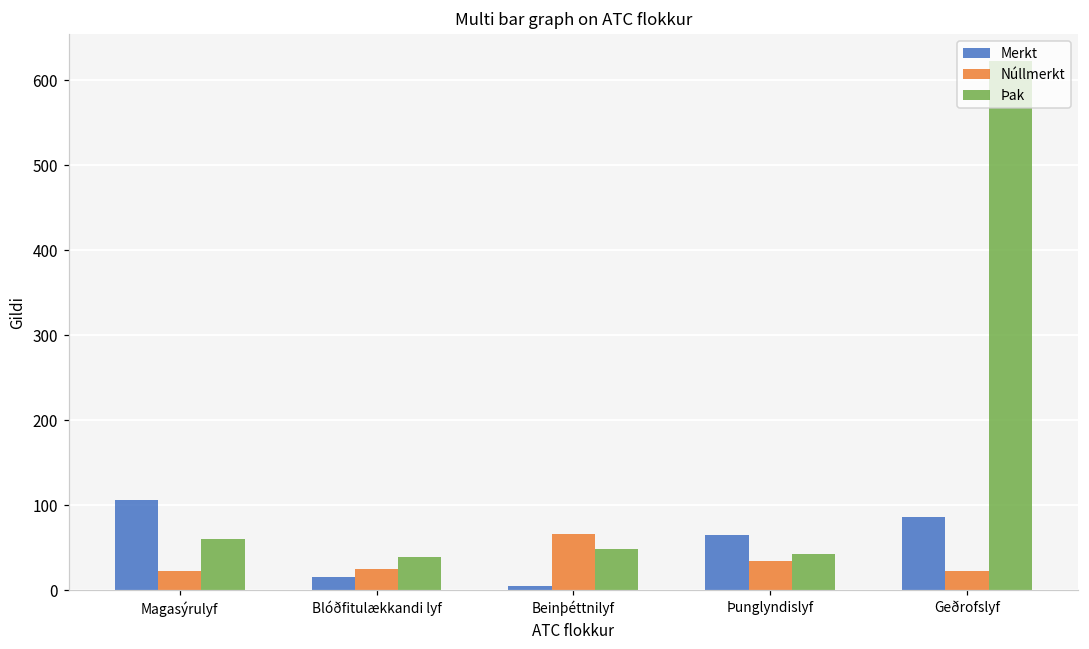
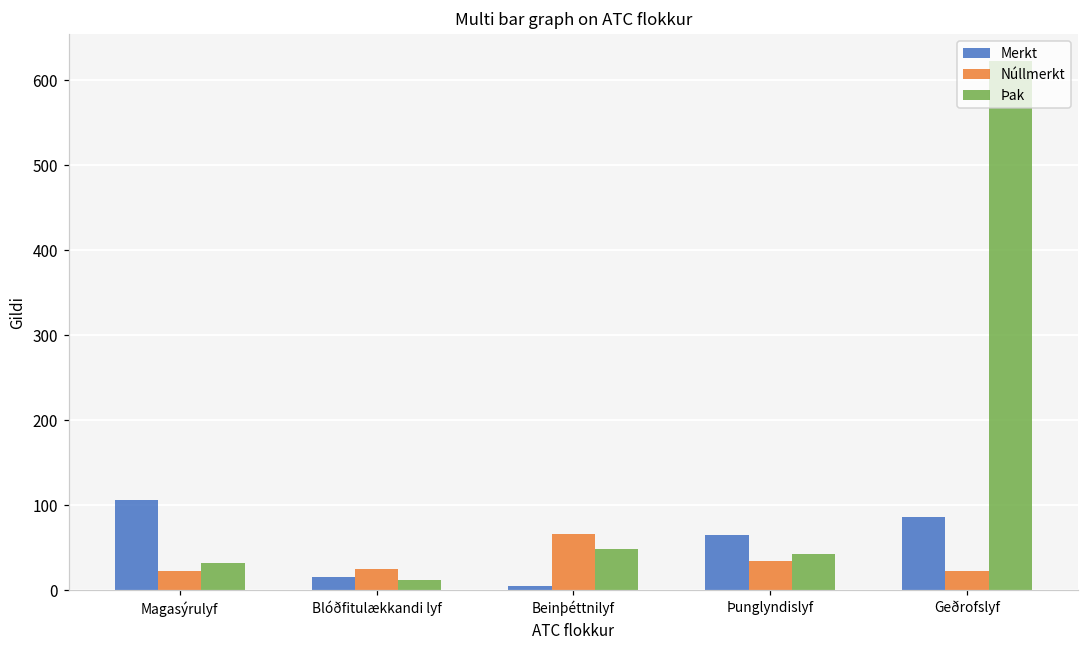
  {
    "Merkt": {
      "Magasýrulyf": 110,
      "Blóðfitulækkandi lyf": 20,
      "Beinþéttnilyf": 10,
      "Þunglyndislyf": 70,
      "Geðrofslyf": 90
    },
    "Núllmerkt": {
      "Magasýrulyf": 20,
      "Blóðfitulækkandi lyf": 30,
      "Beinþéttnilyf": 70,
      "Þunglyndislyf": 30,
      "Geðrofslyf": 20
    },
    "Þak": {
-     "Magasýrulyf": 60,
-     "Blóðfitulækkandi lyf": 40,
+     "Magasýrulyf": 30,
+     "Blóðfitulækkandi lyf": 10,
      "Beinþéttnilyf": 50,
      "Þunglyndislyf": 40
    }
  }
